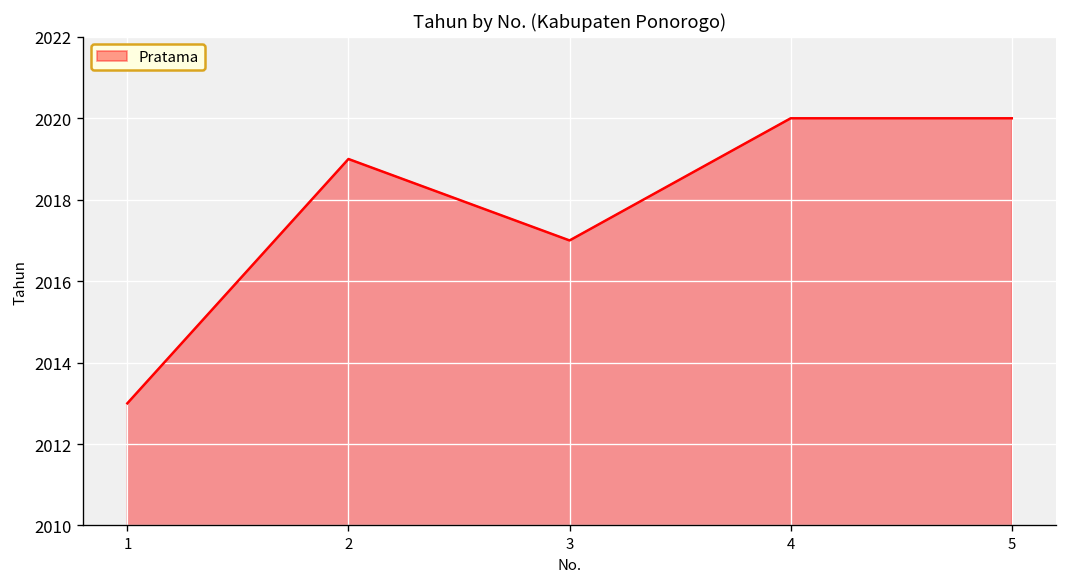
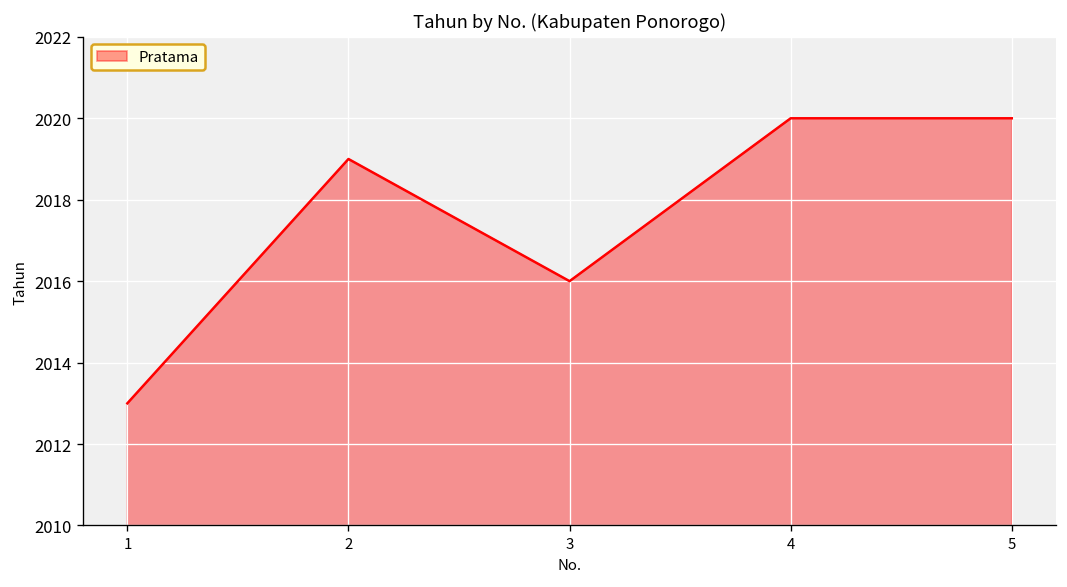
  {
    "1": 2013,
    "2": 2019,
-   "3": 2017,
+   "3": 2016,
    "4": 2020,
    "5": 2020
  }
